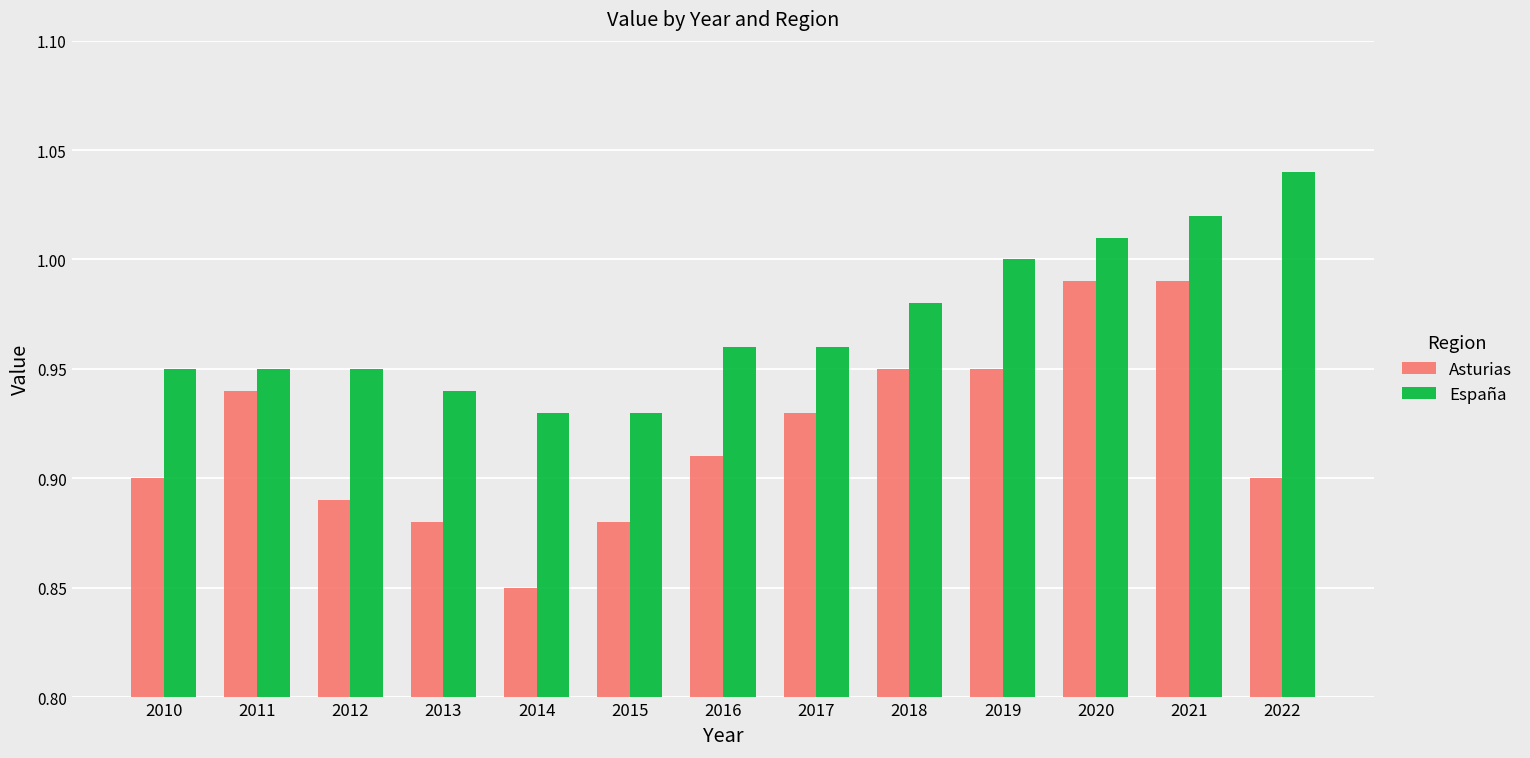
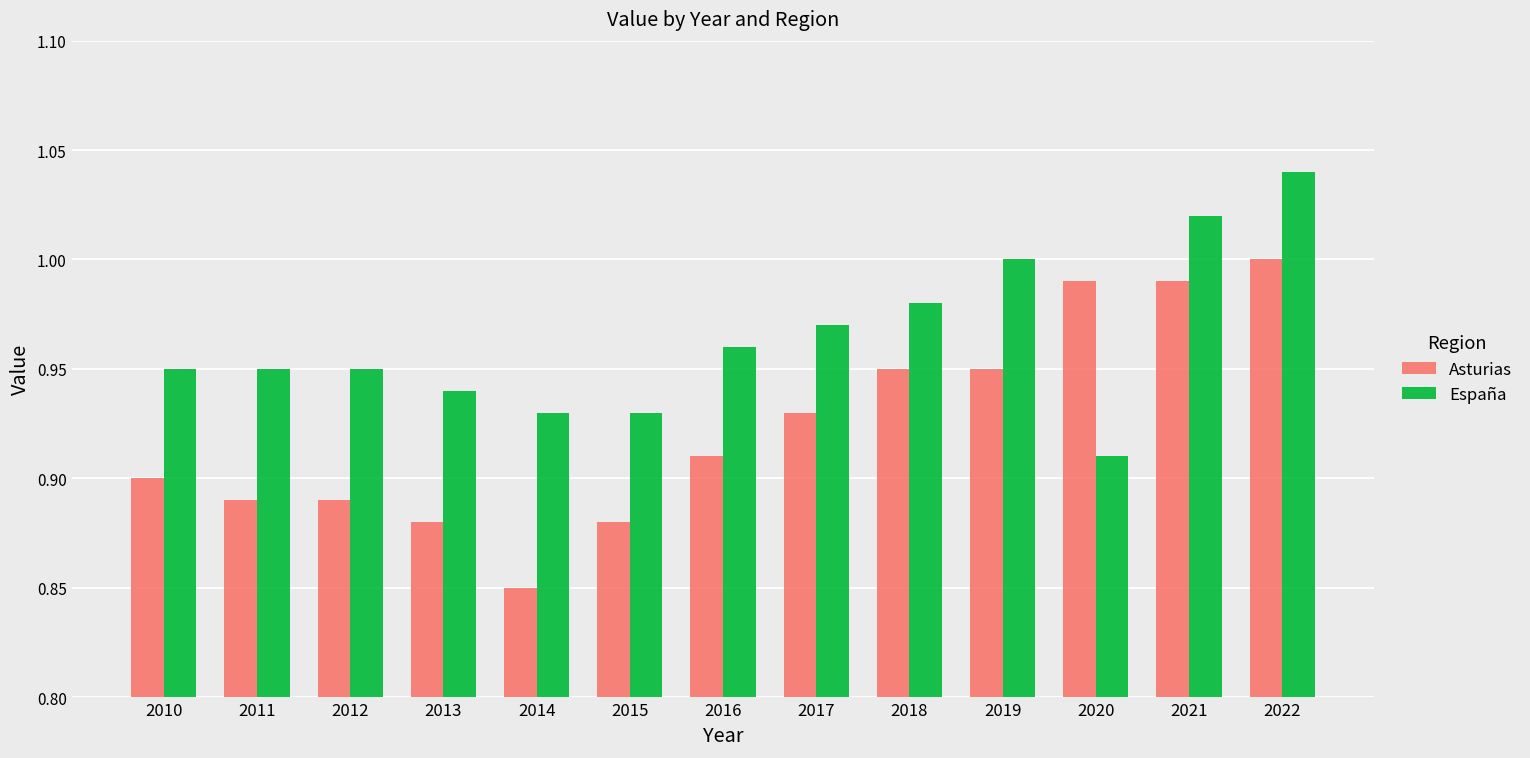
  {
    "Asturias": {
      "2010": 0.90,
-     "2011": 0.94,
+     "2011": 0.89,
      "2012": 0.89,
      "2013": 0.88,
      "2014": 0.85,
      "2015": 0.88,
      "2016": 0.91,
      "2017": 0.93,
      "2018": 0.95,
      "2019": 0.95,
      "2020": 0.99,
      "2021": 0.99,
-     "2022": 0.9
+     "2022": 1.0
    },
    "España": {
      "2010": 0.95,
      "2011": 0.95,
      "2012": 0.95,
      "2013": 0.94,
      "2014": 0.93,
      "2015": 0.93,
      "2016": 0.96,
-     "2017": 0.96,
+     "2017": 0.97,
      "2018": 0.98,
      "2019": 1.00,
-     "2020": 1.01,
+     "2020": 0.91,
      "2021": 1.02,
      "2022": 1.04
    }
  }
